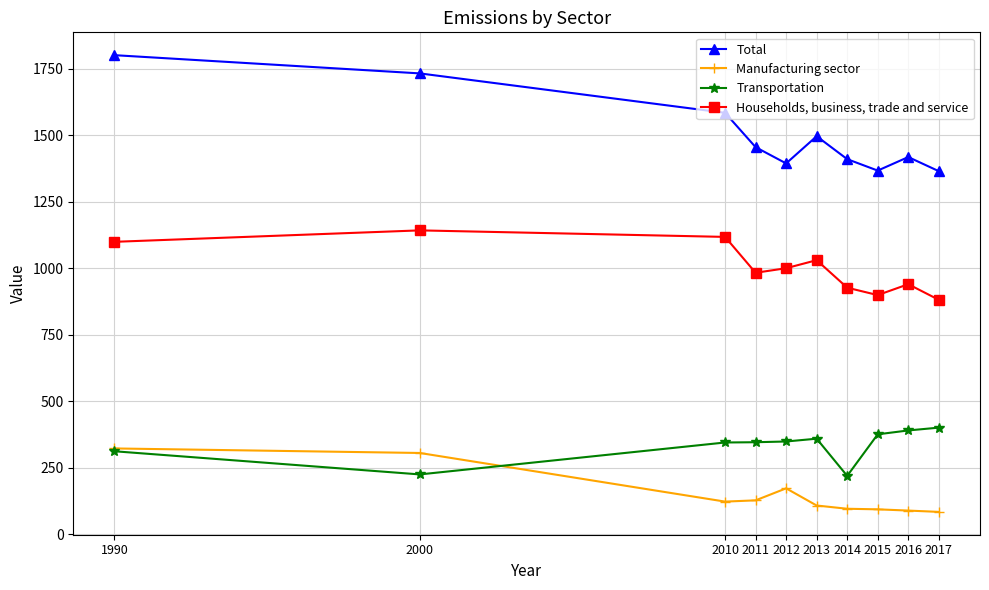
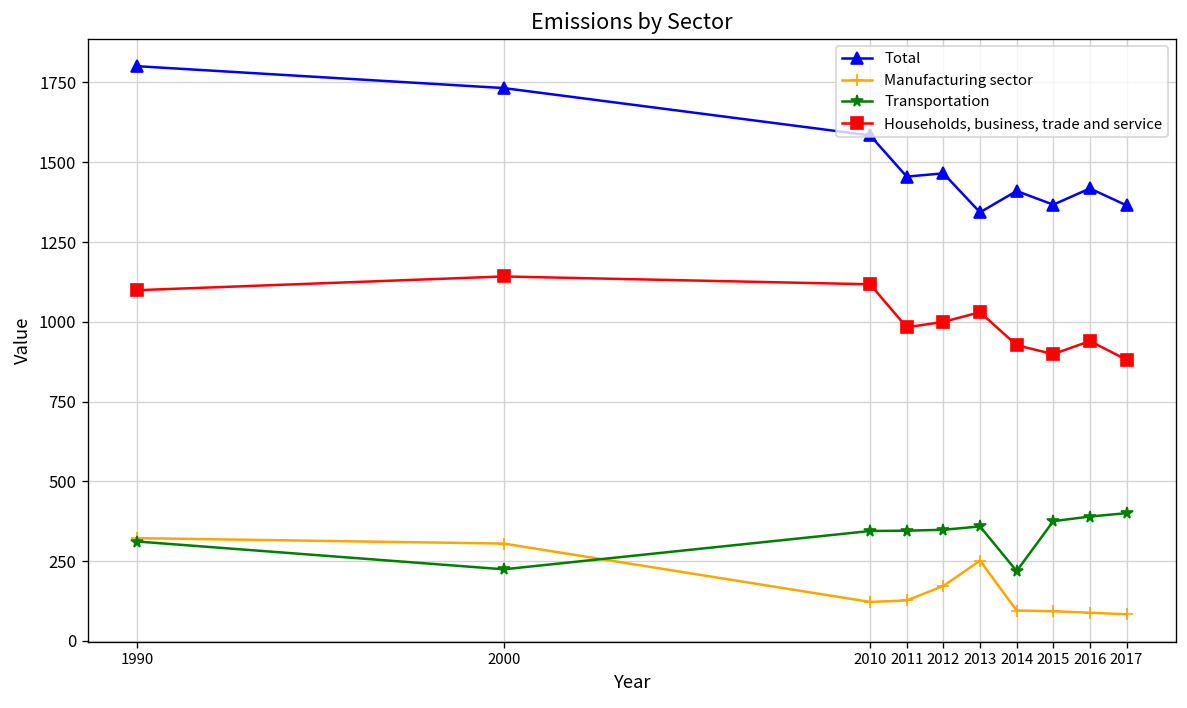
  {
    "Total": {
      "1990": 1800,
      "2000": 1730,
      "2011": 1450,
-     "2012": 1390,
-     "2013": 1500,
+     "2012": 1470,
+     "2013": 1340,
      "2014": 1410,
      "2015": 1370,
      "2016": 1420,
      "2017": 1360
    },
    "Manufacturing sector": {
      "1990": 320,
      "2000": 300,
      "2010": 120,
      "2011": 130,
      "2012": 170,
-     "2013": 110,
+     "2013": 250,
      "2014": 100,
      "2015": 90,
      "2016": 90,
      "2017": 80
    },
    "Transportation": {
      "1990": 310,
      "2000": 220,
      "2010": 340,
      "2011": 350,
      "2012": 350,
      "2013": 360,
      "2014": 220,
      "2015": 380,
      "2016": 390,
      "2017": 400
    },
    "Households, business, trade and service": {
      "1990": 1100,
      "2000": 1140,
      "2010": 1120,
      "2011": 980,
      "2012": 1000,
      "2013": 1030,
      "2014": 930,
      "2015": 900,
      "2016": 940,
      "2017": 880
    }
  }
